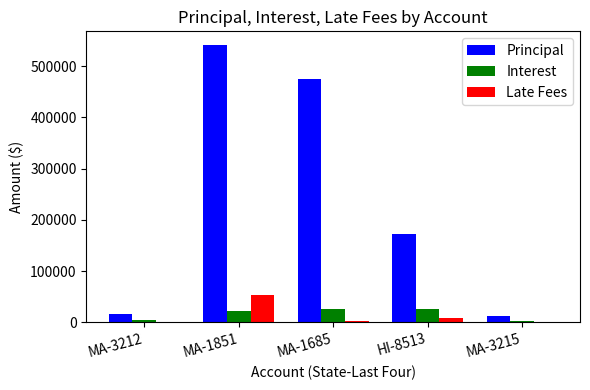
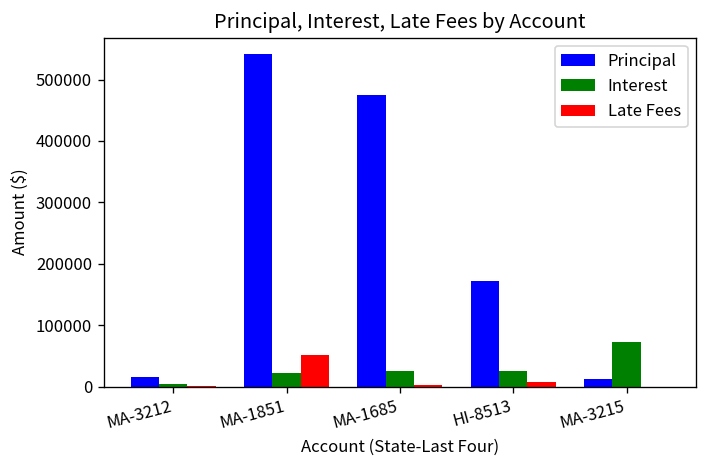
  {
    "Principal": {
      "MA-3212": 20000,
      "MA-1851": 540000,
      "MA-1685": 480000,
      "HI-8513": 170000,
      "MA-3215": 10000
    },
    "Interest": {
      "MA-1851": 20000,
      "MA-1685": 30000,
      "HI-8513": 30000,
-     "MA-3215": 0
+     "MA-3215": 70000
    },
    "Late Fees": {
      "MA-1851": 50000,
      "HI-8513": 10000
    }
  }
